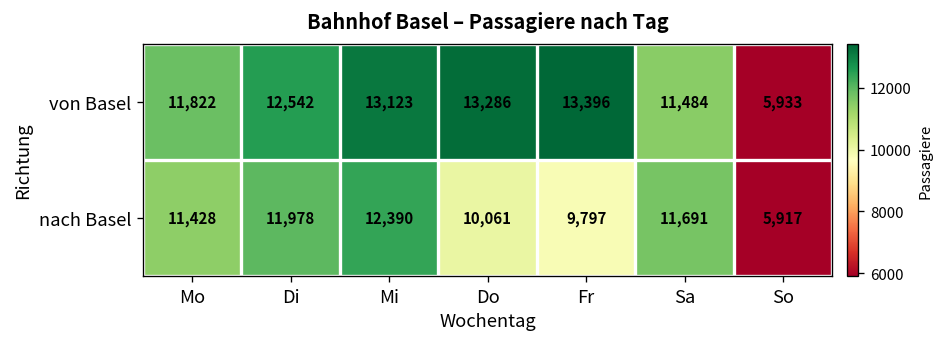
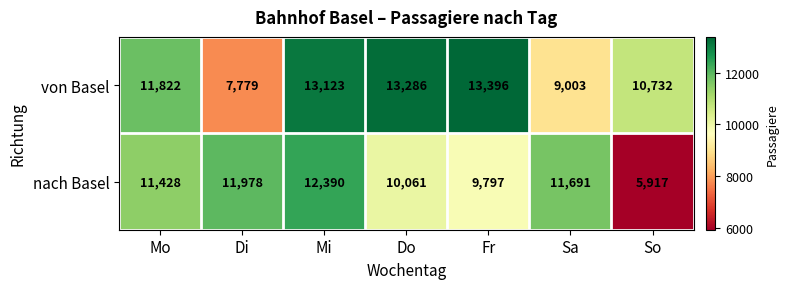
  {
    "von Basel": {
      "Mo": "11,822",
-     "Di": "12,542",
+     "Di": "7,779",
      "Mi": "13,123",
      "Do": "13,286",
      "Fr": "13,396",
-     "Sa": "11,484",
-     "So": "5,933"
+     "Sa": "9,003",
+     "So": "10,732"
    },
    "nach Basel": {
      "Mo": "11,428",
      "Di": "11,978",
      "Mi": "12,390",
      "Do": "10,061",
      "Fr": "9,797",
      "Sa": "11,691",
      "So": "5,917"
    }
  }
